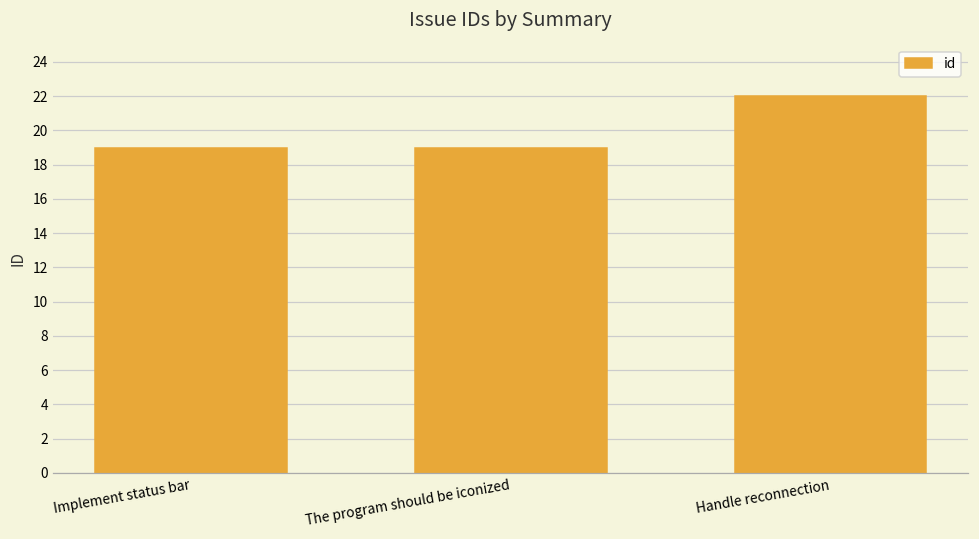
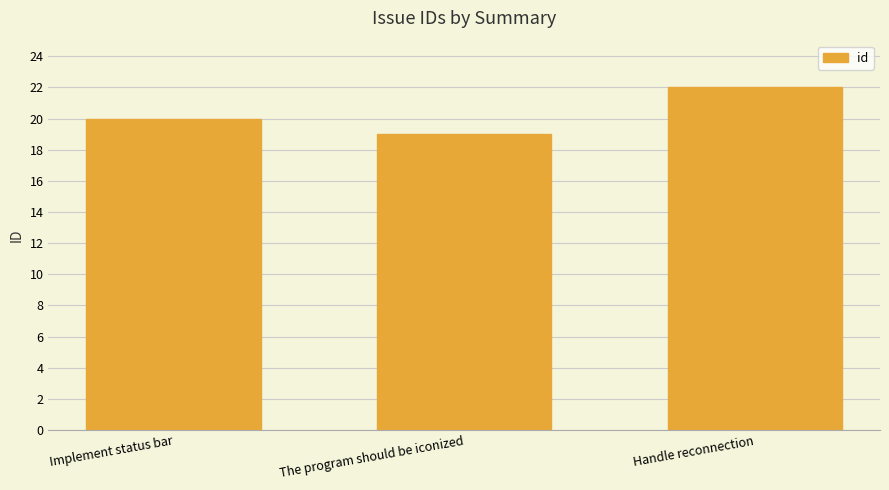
  {
-   "Implement status bar": 19,
+   "Implement status bar": 20,
    "The program should be iconized": 19,
    "Handle reconnection": 22
  }
